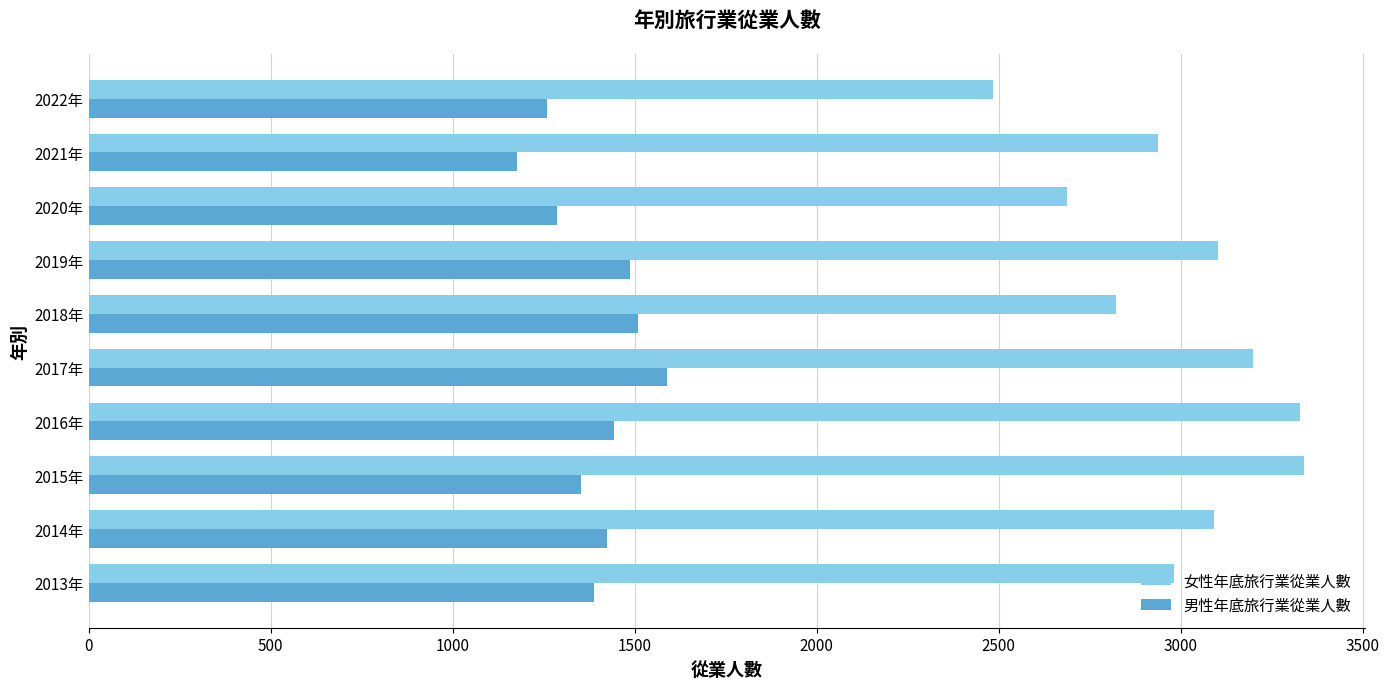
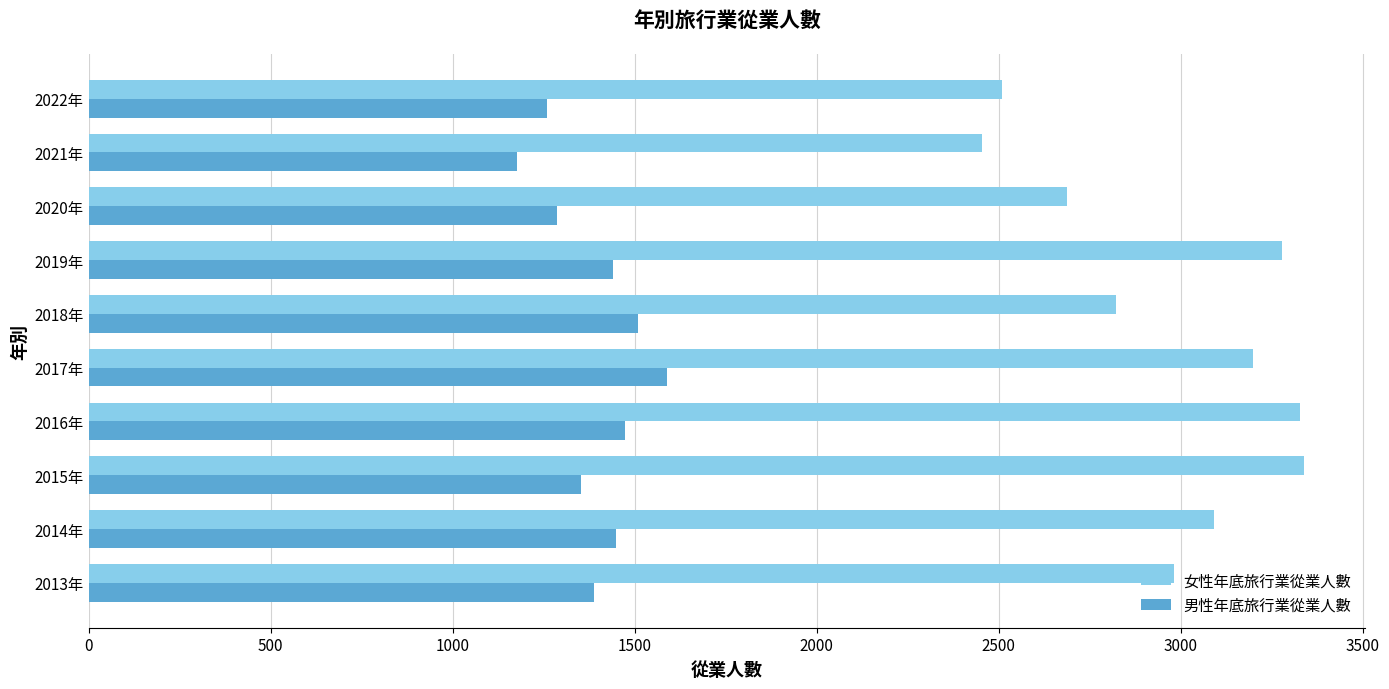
  {
    "女性年底旅行業從業人數": {
-     "2022年": 2490,
-     "2021年": 2940,
+     "2022年": 2510,
+     "2021年": 2460,
      "2020年": 2690,
-     "2019年": 3100,
+     "2019年": 3280,
      "2018年": 2820,
      "2017年": 3200,
      "2016年": 3330,
      "2015年": 3340,
      "2014年": 3090,
      "2013年": 2980
    },
    "男性年底旅行業從業人數": {
      "2022年": 1260,
      "2021年": 1180,
      "2020年": 1290,
-     "2019年": 1490,
+     "2019年": 1440,
      "2018年": 1510,
      "2017年": 1590,
-     "2016年": 1440,
+     "2016年": 1470,
      "2015年": 1350,
-     "2014年": 1430,
+     "2014年": 1450,
      "2013年": 1390
    }
  }
